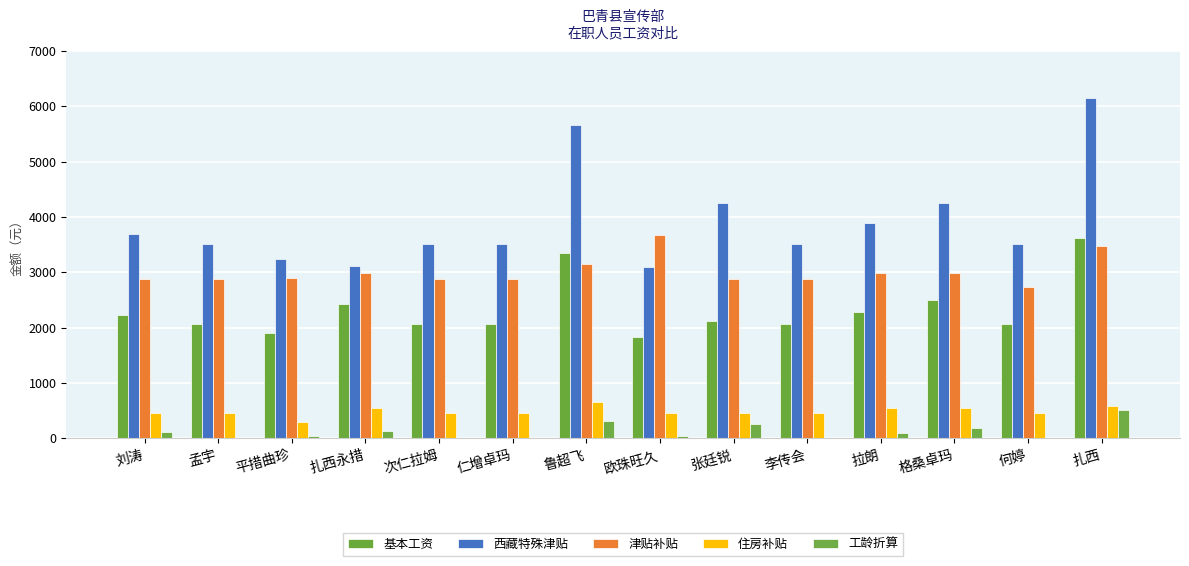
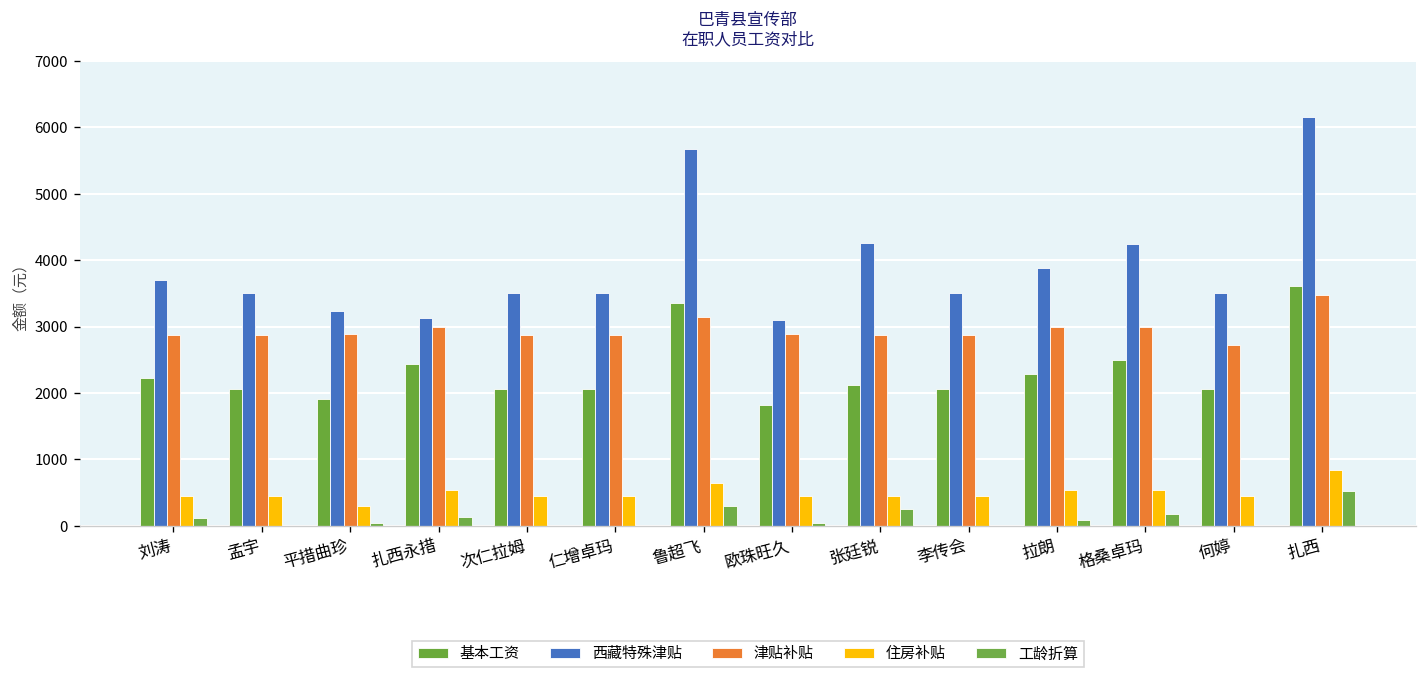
  {
    "西藏特殊津贴": {
      "刘涛": 3700,
      "孟宇": 3500,
      "平措曲珍": 3200,
      "扎西永措": 3100,
      "次仁拉姆": 3500,
      "仁增卓玛": 3500,
      "鲁超飞": 5700,
      "欧珠旺久": 3100,
      "张廷锐": 4300,
      "李传会": 3500,
      "拉朗": 3900,
      "格桑卓玛": 4300,
      "何婷": 3500,
      "扎西": 6200
    },
    "津贴补贴": {
      "刘涛": 2900,
      "孟宇": 2900,
      "平措曲珍": 2900,
      "扎西永措": 3000,
      "次仁拉姆": 2900,
      "仁增卓玛": 2900,
      "鲁超飞": 3100,
-     "欧珠旺久": 3700,
+     "欧珠旺久": 2900,
      "张廷锐": 2900,
      "李传会": 2900,
      "拉朗": 3000,
      "格桑卓玛": 3000,
      "何婷": 2700,
      "扎西": 3500
    },
    "住房补贴": {
      "刘涛": 500,
      "孟宇": 500,
      "平措曲珍": 300,
      "扎西永措": 500,
      "次仁拉姆": 500,
      "仁增卓玛": 500,
      "鲁超飞": 700,
      "欧珠旺久": 500,
      "张廷锐": 500,
      "李传会": 500,
      "拉朗": 500,
      "格桑卓玛": 500,
      "何婷": 500,
-     "扎西": 600
+     "扎西": 800
    }
  }
